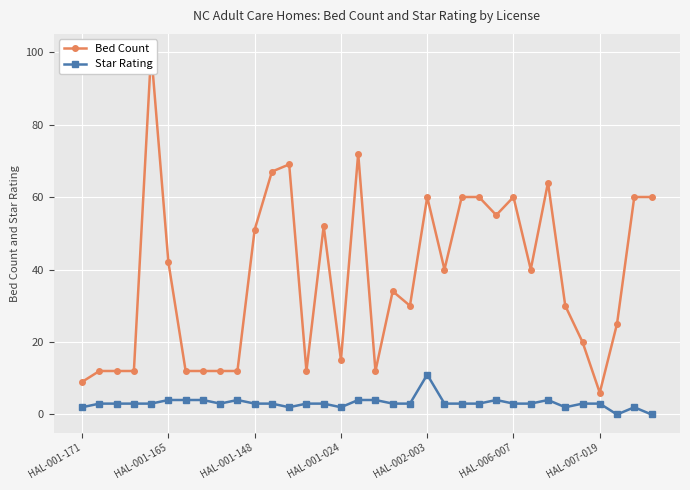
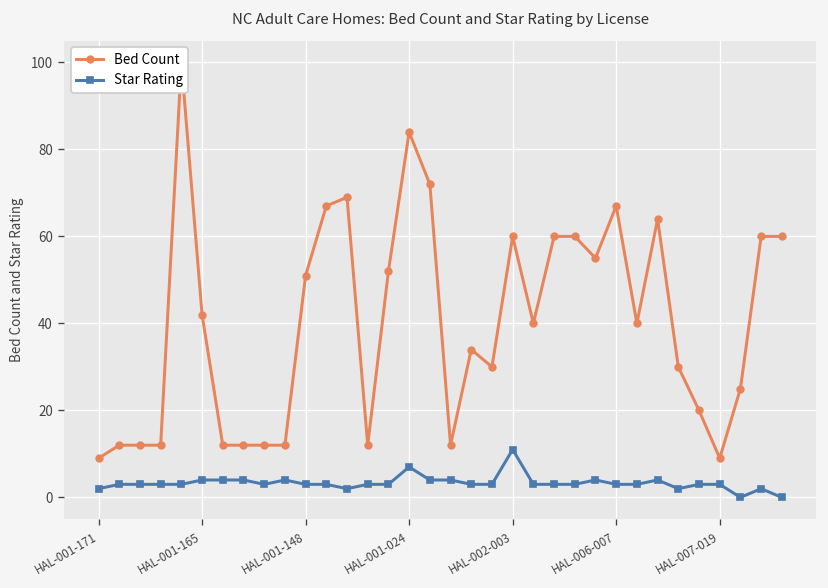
  {
    "Bed Count": {
      "HAL-001-171": 9,
      "HAL-001-165": 42,
      "HAL-001-148": 51,
-     "HAL-001-024": 15,
+     "HAL-001-024": 84,
      "HAL-002-003": 60,
-     "HAL-006-007": 60,
-     "HAL-007-019": 6
+     "HAL-006-007": 67,
+     "HAL-007-019": 9
    },
    "Star Rating": {
      "HAL-001-171": 2,
      "HAL-001-165": 4,
      "HAL-001-148": 3,
-     "HAL-001-024": 2,
+     "HAL-001-024": 7,
      "HAL-002-003": 11,
      "HAL-006-007": 3,
      "HAL-007-019": 3
    }
  }
